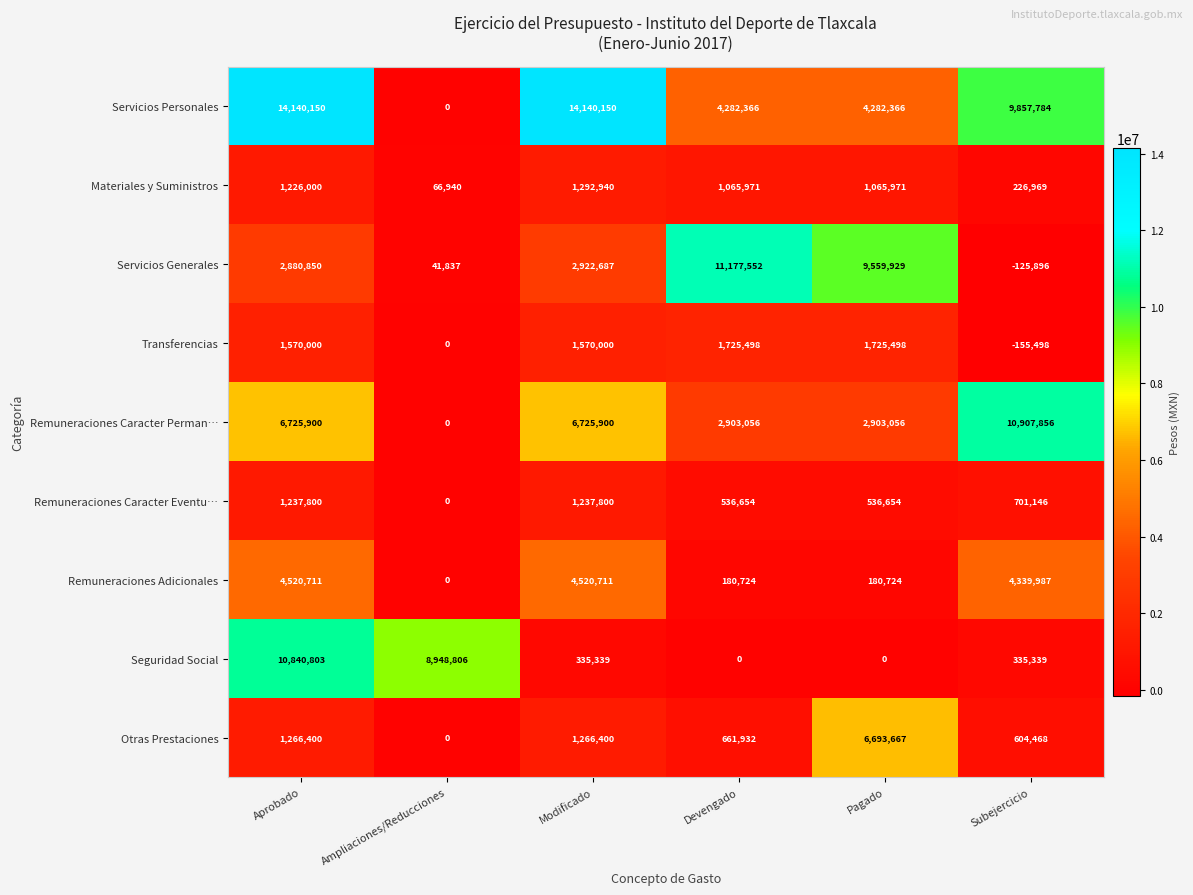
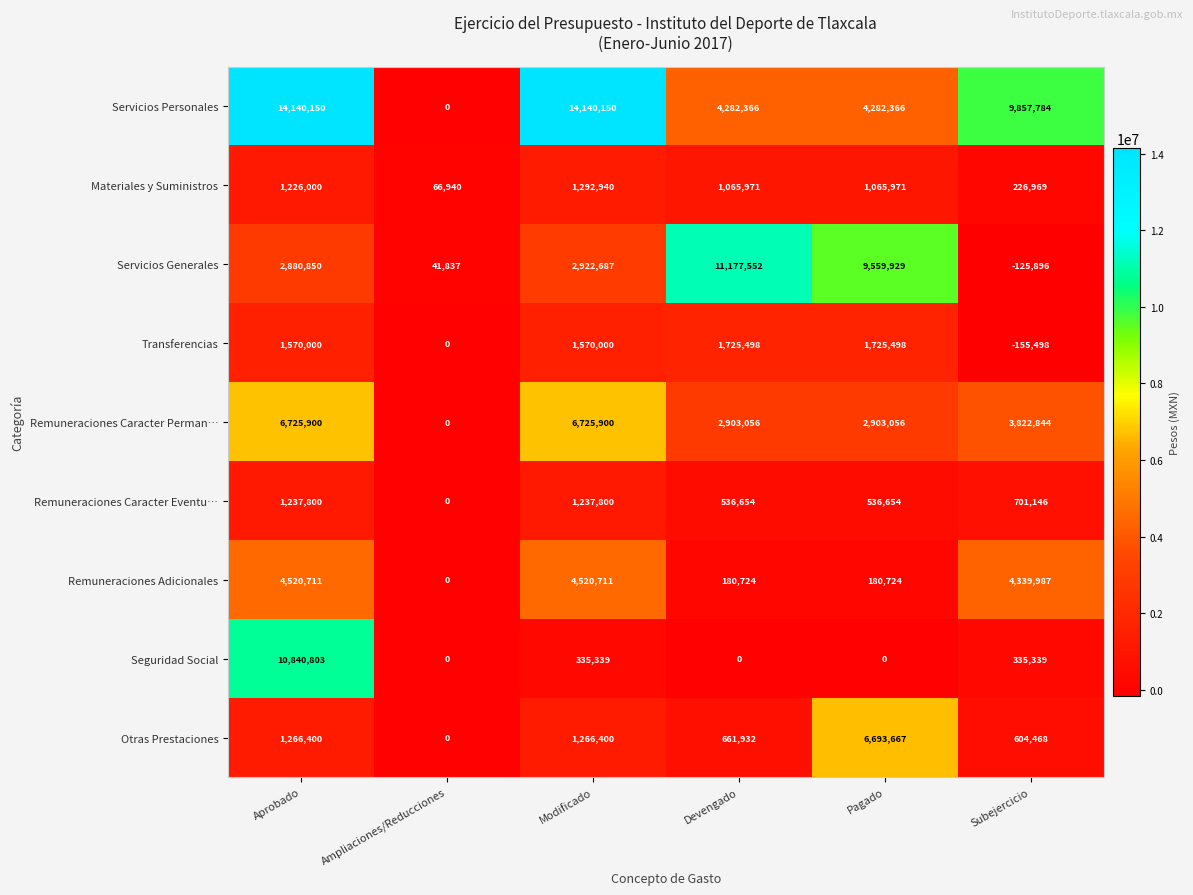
  {
    "Servicios Personales": {
      "Aprobado": "14,140,150",
      "Ampliaciones/Reducciones": "0",
      "Modificado": "14,140,150",
      "Devengado": "4,282,366",
      "Pagado": "4,282,366",
      "Subejercicio": "9,857,784"
    },
    "Materiales y Suministros": {
      "Aprobado": "1,226,000",
      "Ampliaciones/Reducciones": "66,940",
      "Modificado": "1,292,940",
      "Devengado": "1,065,971",
      "Pagado": "1,065,971",
      "Subejercicio": "226,969"
    },
    "Servicios Generales": {
      "Aprobado": "2,880,850",
      "Ampliaciones/Reducciones": "41,837",
      "Modificado": "2,922,687",
      "Devengado": "11,177,552",
      "Pagado": "9,559,929",
      "Subejercicio": "-125,896"
    },
    "Transferencias": {
      "Aprobado": "1,570,000",
      "Ampliaciones/Reducciones": "0",
      "Modificado": "1,570,000",
      "Devengado": "1,725,498",
      "Pagado": "1,725,498",
      "Subejercicio": "-155,498"
    },
    "Remuneraciones Caracter Perman…": {
      "Aprobado": "6,725,900",
      "Ampliaciones/Reducciones": "0",
      "Modificado": "6,725,900",
      "Devengado": "2,903,056",
      "Pagado": "2,903,056",
-     "Subejercicio": "10,907,856"
+     "Subejercicio": "3,822,844"
    },
    "Remuneraciones Caracter Eventu…": {
      "Aprobado": "1,237,800",
      "Ampliaciones/Reducciones": "0",
      "Modificado": "1,237,800",
      "Devengado": "536,654",
      "Pagado": "536,654",
      "Subejercicio": "701,146"
    },
    "Remuneraciones Adicionales": {
      "Aprobado": "4,520,711",
      "Ampliaciones/Reducciones": "0",
      "Modificado": "4,520,711",
      "Devengado": "180,724",
      "Pagado": "180,724",
      "Subejercicio": "4,339,987"
    },
    "Seguridad Social": {
      "Aprobado": "10,840,803",
-     "Ampliaciones/Reducciones": "8,948,806",
+     "Ampliaciones/Reducciones": "0",
      "Modificado": "335,339",
      "Devengado": "0",
      "Pagado": "0",
      "Subejercicio": "335,339"
    },
    "Otras Prestaciones": {
      "Aprobado": "1,266,400",
      "Ampliaciones/Reducciones": "0",
      "Modificado": "1,266,400",
      "Devengado": "661,932",
      "Pagado": "6,693,667",
      "Subejercicio": "604,468"
    }
  }
